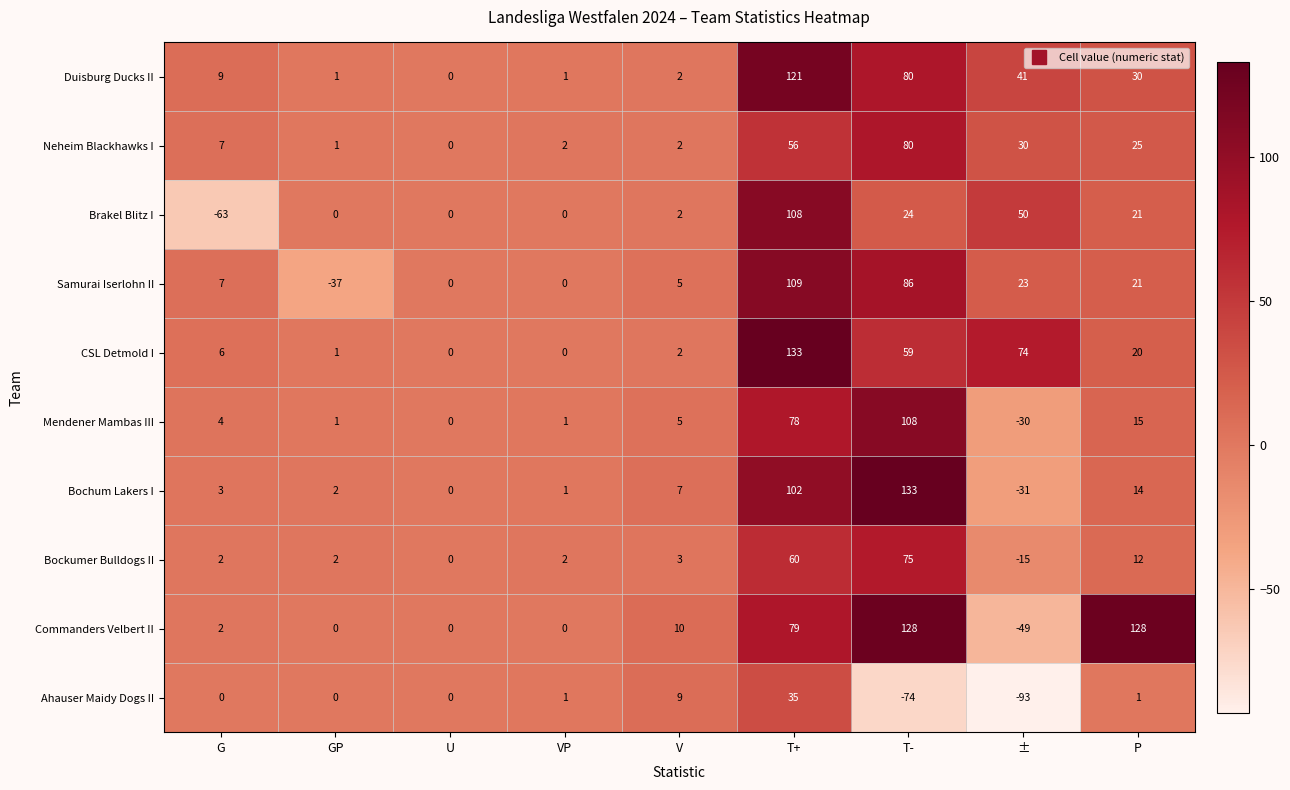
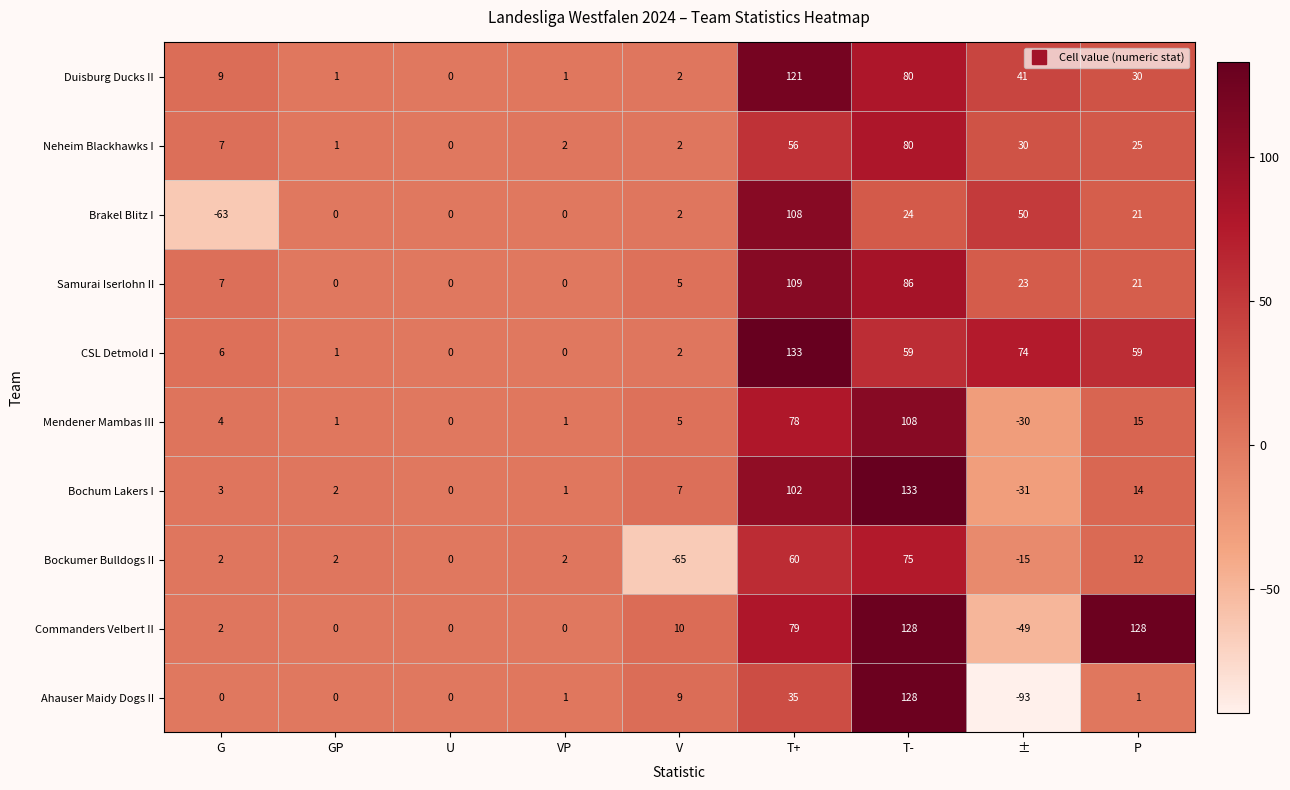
  {
    "Duisburg Ducks II": {
      "G": 9,
      "GP": 1,
      "U": 0,
      "VP": 1,
      "V": 2,
      "T+": 121,
      "T-": 80,
      "±": 41,
      "P": 30
    },
    "Neheim Blackhawks I": {
      "G": 7,
      "GP": 1,
      "U": 0,
      "VP": 2,
      "V": 2,
      "T+": 56,
      "T-": 80,
      "±": 30,
      "P": 25
    },
    "Brakel Blitz I": {
      "G": -63,
      "GP": 0,
      "U": 0,
      "VP": 0,
      "V": 2,
      "T+": 108,
      "T-": 24,
      "±": 50,
      "P": 21
    },
    "Samurai Iserlohn II": {
      "G": 7,
-     "GP": -37,
+     "GP": 0,
      "U": 0,
      "VP": 0,
      "V": 5,
      "T+": 109,
      "T-": 86,
      "±": 23,
      "P": 21
    },
    "CSL Detmold I": {
      "G": 6,
      "GP": 1,
      "U": 0,
      "VP": 0,
      "V": 2,
      "T+": 133,
      "T-": 59,
      "±": 74,
-     "P": 20
+     "P": 59
    },
    "Mendener Mambas III": {
      "G": 4,
      "GP": 1,
      "U": 0,
      "VP": 1,
      "V": 5,
      "T+": 78,
      "T-": 108,
      "±": -30,
      "P": 15
    },
    "Bochum Lakers I": {
      "G": 3,
      "GP": 2,
      "U": 0,
      "VP": 1,
      "V": 7,
      "T+": 102,
      "T-": 133,
      "±": -31,
      "P": 14
    },
    "Bockumer Bulldogs II": {
      "G": 2,
      "GP": 2,
      "U": 0,
      "VP": 2,
-     "V": 3,
+     "V": -65,
      "T+": 60,
      "T-": 75,
      "±": -15,
      "P": 12
    },
    "Commanders Velbert II": {
      "G": 2,
      "GP": 0,
      "U": 0,
      "VP": 0,
      "V": 10,
      "T+": 79,
      "T-": 128,
      "±": -49,
      "P": 128
    },
    "Ahauser Maidy Dogs II": {
      "G": 0,
      "GP": 0,
      "U": 0,
      "VP": 1,
      "V": 9,
      "T+": 35,
-     "T-": -74,
+     "T-": 128,
      "±": -93,
      "P": 1
    }
  }
